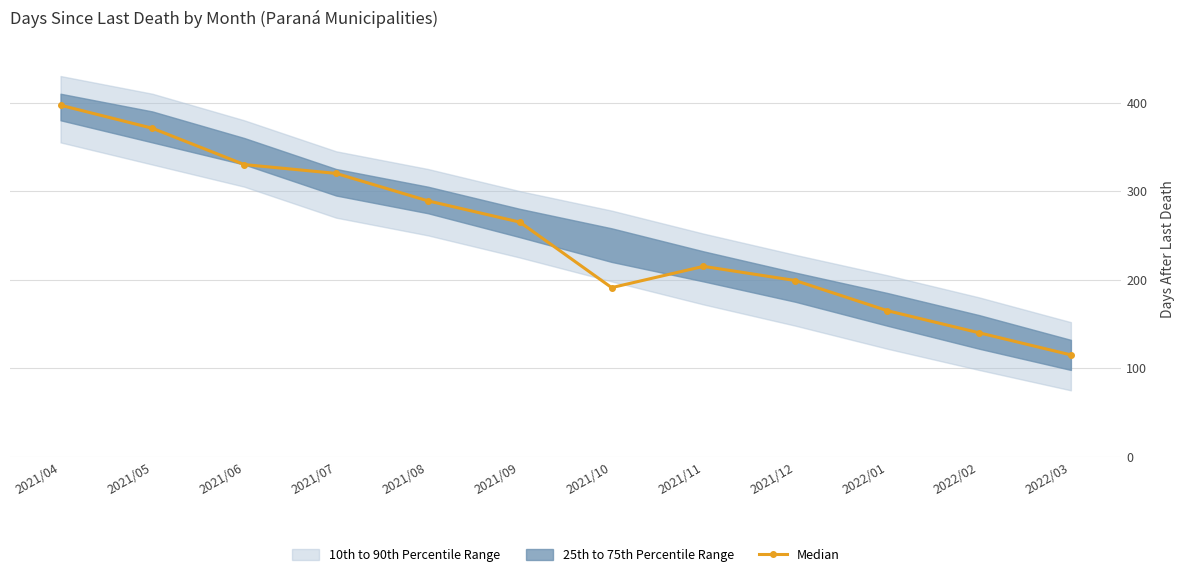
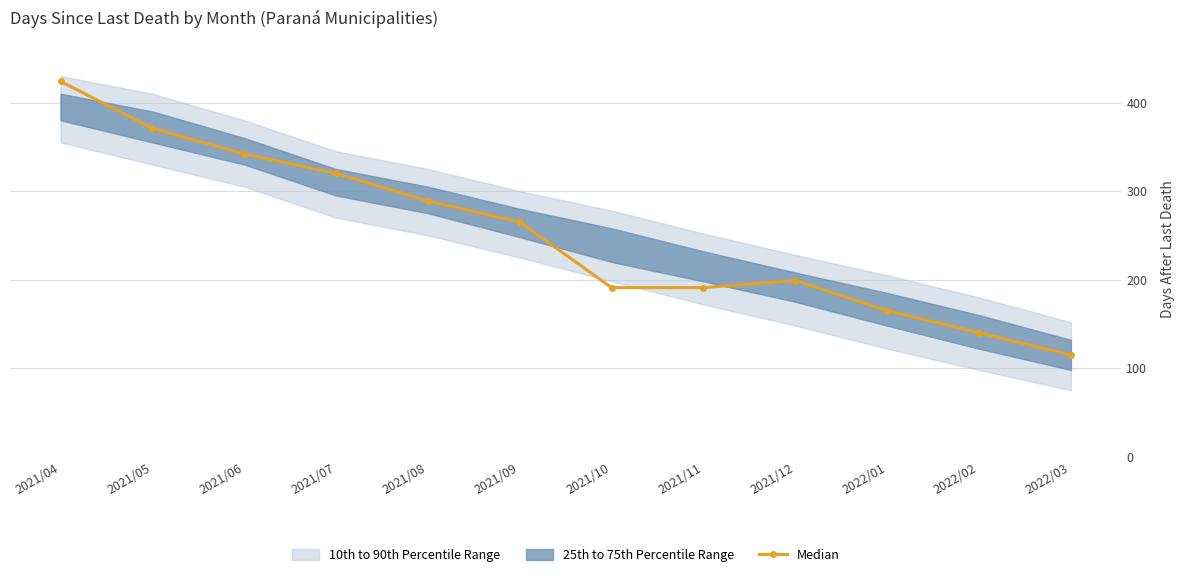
  {
    "Median": {
-     "2021/04": 400,
+     "2021/04": 420,
      "2021/05": 370,
-     "2021/06": 330,
+     "2021/06": 340,
      "2021/07": 320,
      "2021/08": 290,
      "2021/09": 270,
      "2021/10": 190,
-     "2021/11": 220,
+     "2021/11": 190,
      "2021/12": 200,
      "2022/01": 170,
      "2022/02": 140,
      "2022/03": 120
    }
  }
